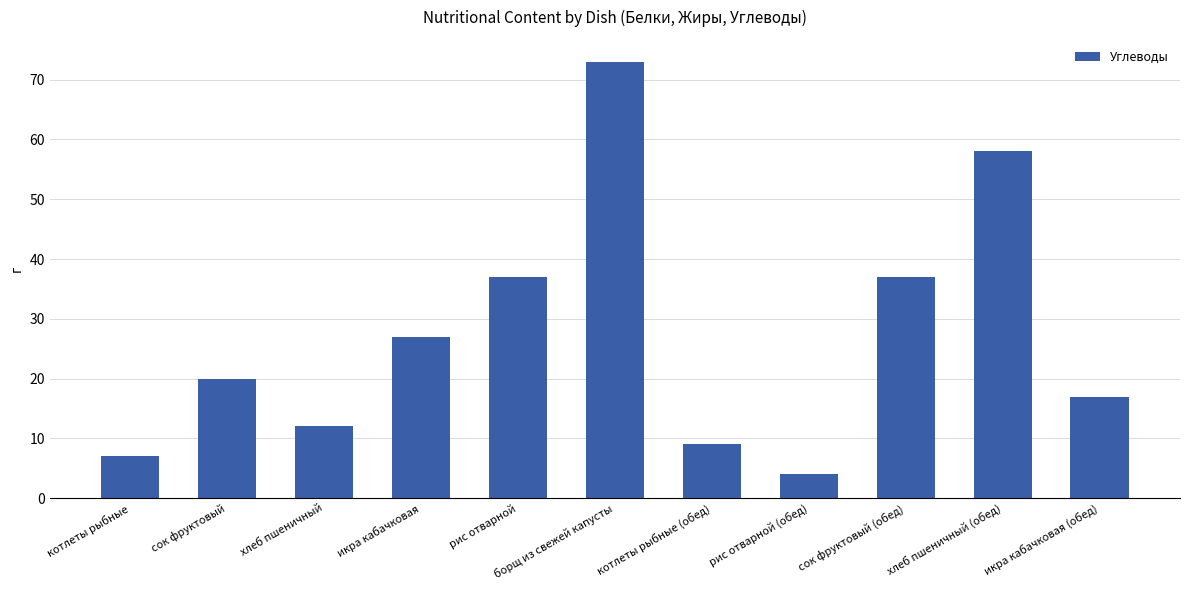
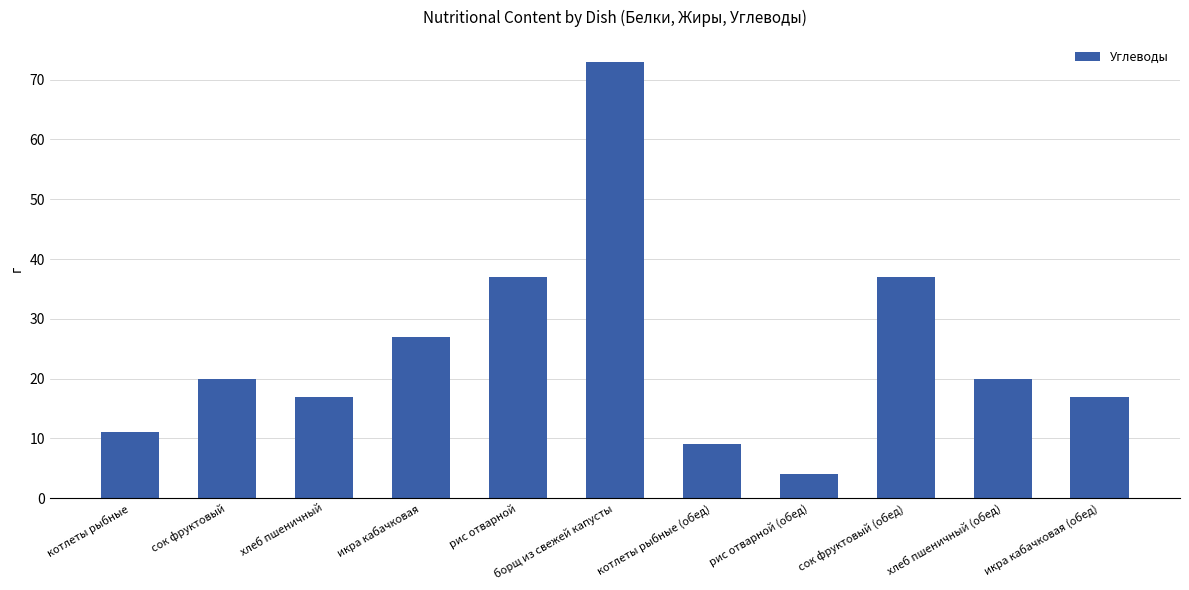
  {
-   "котлеты рыбные": 7,
+   "котлеты рыбные": 11,
    "сок фруктовый": 20,
-   "хлеб пшеничный": 12,
+   "хлеб пшеничный": 17,
    "икра кабачковая": 27,
    "рис отварной": 37,
    "борщ из свежей капусты": 73,
    "котлеты рыбные (обед)": 9,
    "рис отварной (обед)": 4,
    "сок фруктовый (обед)": 37,
-   "хлеб пшеничный (обед)": 58,
+   "хлеб пшеничный (обед)": 20,
    "икра кабачковая (обед)": 17
  }
